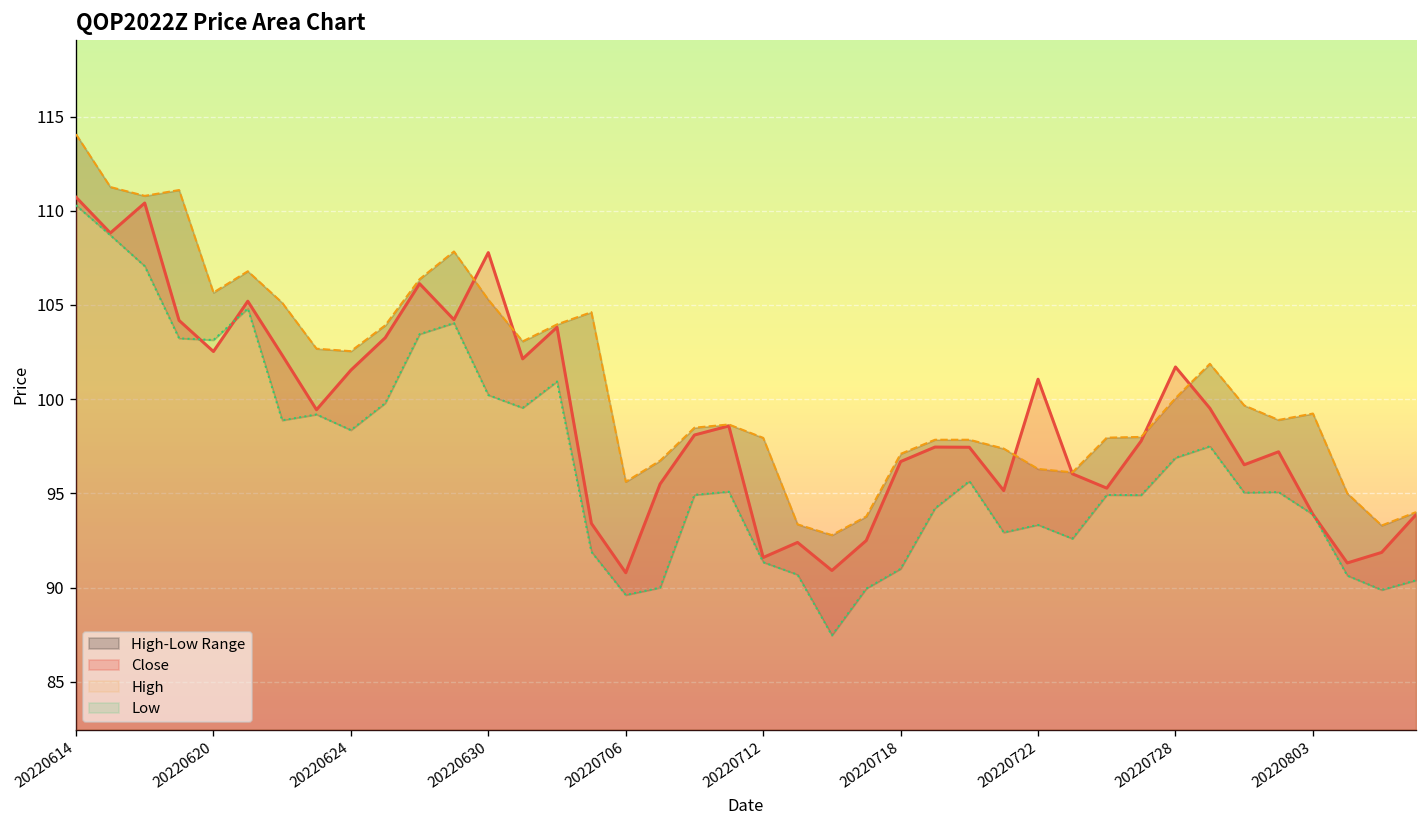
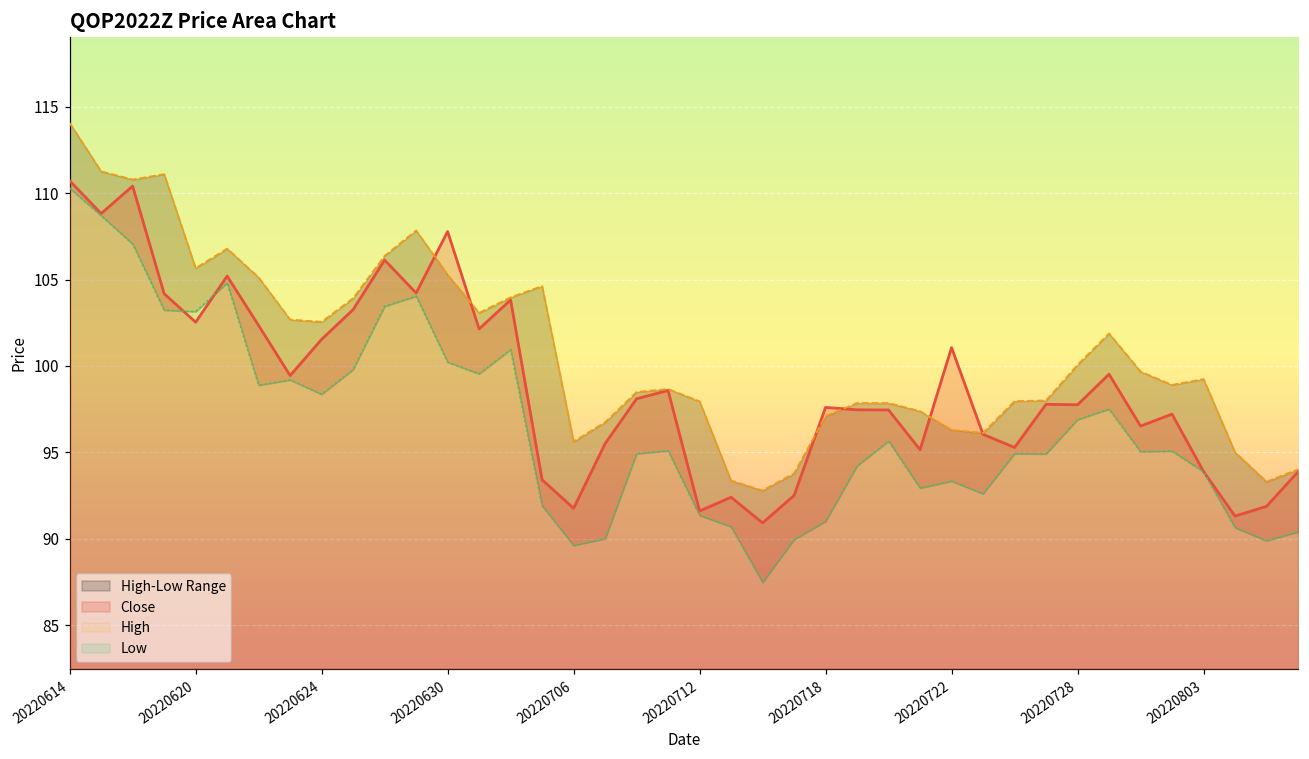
  {
    "Close": {
      "20220614": 110.7,
      "20220620": 102.5,
      "20220624": 101.5,
      "20220630": 107.8,
-     "20220706": 90.8,
+     "20220706": 91.8,
      "20220712": 91.6,
-     "20220718": 96.7,
+     "20220718": 97.6,
      "20220722": 101.1,
-     "20220728": 101.7
+     "20220728": 97.8
    }
  }
